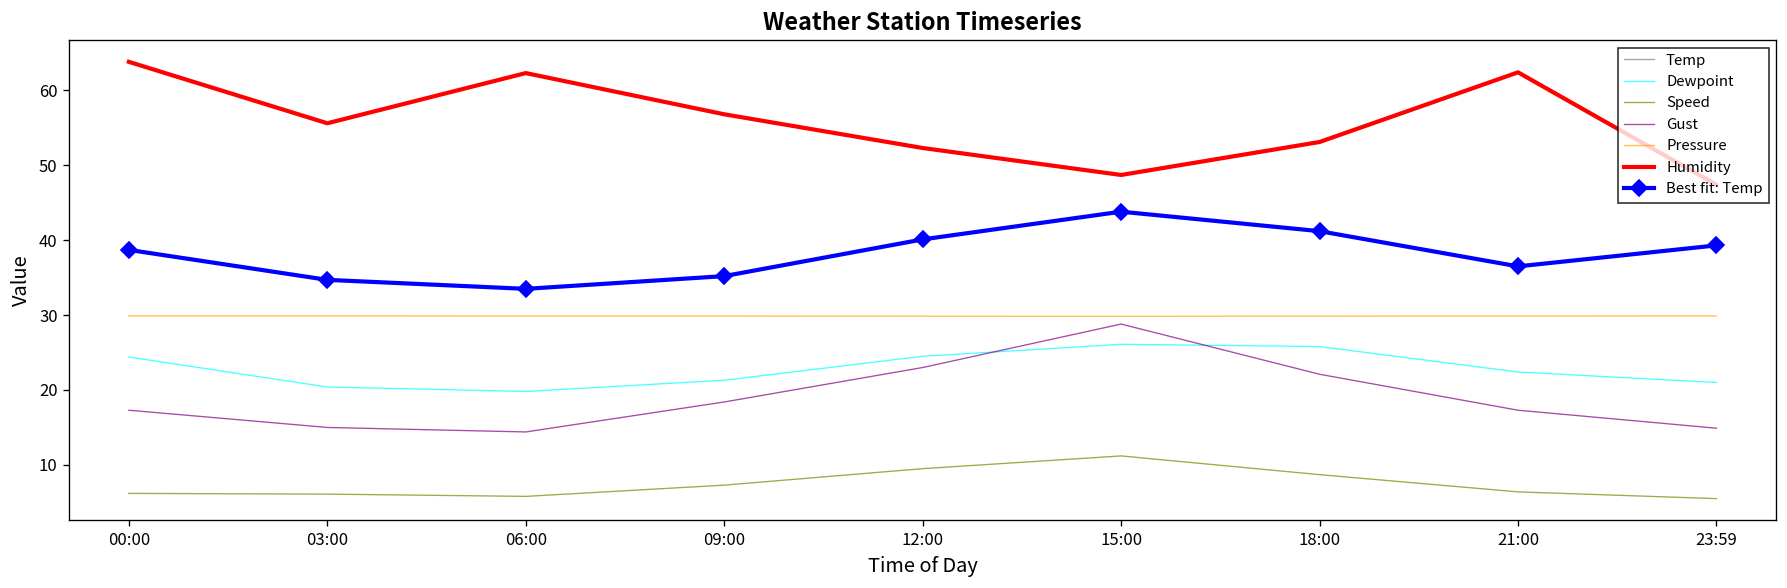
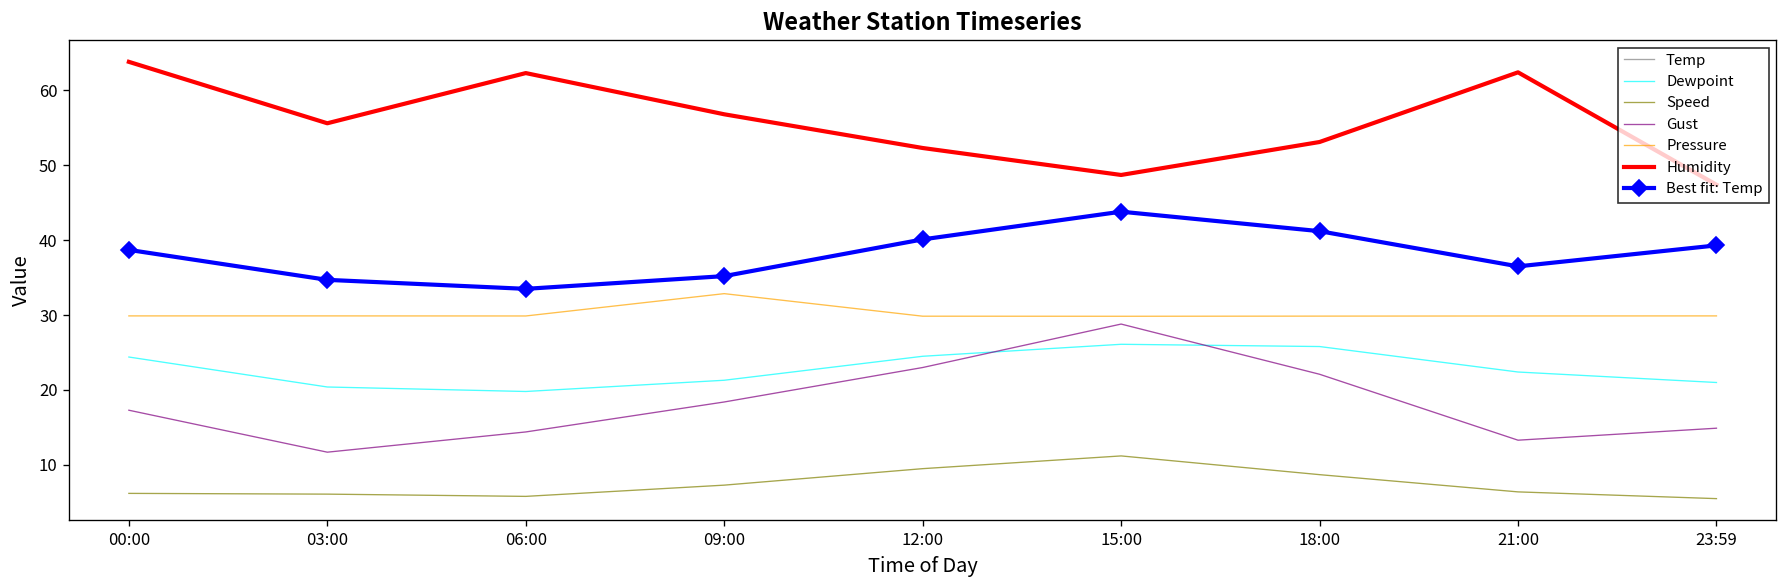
  {
    "Best fit: Temp": {
      "00:00": 39,
      "03:00": 35,
      "06:00": 34,
      "09:00": 35,
      "12:00": 40,
      "15:00": 44,
      "18:00": 41,
      "21:00": 37,
      "23:59": 39
    },
    "Dewpoint": {
      "00:00": 24,
      "03:00": 20,
      "06:00": 20,
      "09:00": 21,
      "12:00": 25,
      "15:00": 26,
      "18:00": 26,
      "21:00": 22,
      "23:59": 21
    },
    "Speed": {
      "00:00": 6,
      "03:00": 6,
      "06:00": 6,
      "09:00": 7,
      "12:00": 10,
      "15:00": 11,
      "18:00": 9,
      "21:00": 6,
      "23:59": 6
    },
    "Gust": {
      "00:00": 17,
-     "03:00": 15,
+     "03:00": 12,
      "06:00": 14,
      "09:00": 18,
      "12:00": 23,
      "15:00": 29,
      "18:00": 22,
-     "21:00": 17,
+     "21:00": 13,
      "23:59": 15
    },
    "Pressure": {
      "00:00": 30,
      "03:00": 30,
      "06:00": 30,
-     "09:00": 30,
+     "09:00": 33,
      "12:00": 30,
      "15:00": 30,
      "18:00": 30,
      "21:00": 30,
      "23:59": 30
    },
    "Humidity": {
      "00:00": 64,
      "03:00": 56,
      "06:00": 62,
      "09:00": 57,
      "12:00": 52,
      "15:00": 49,
      "18:00": 53,
      "21:00": 62
    }
  }
